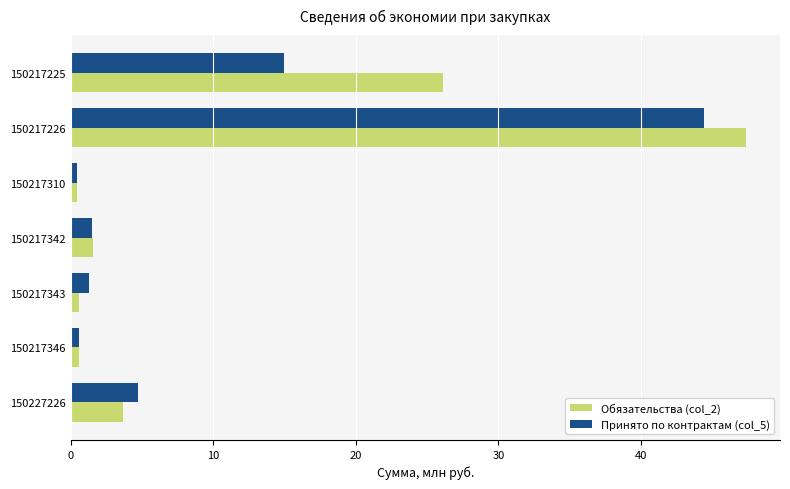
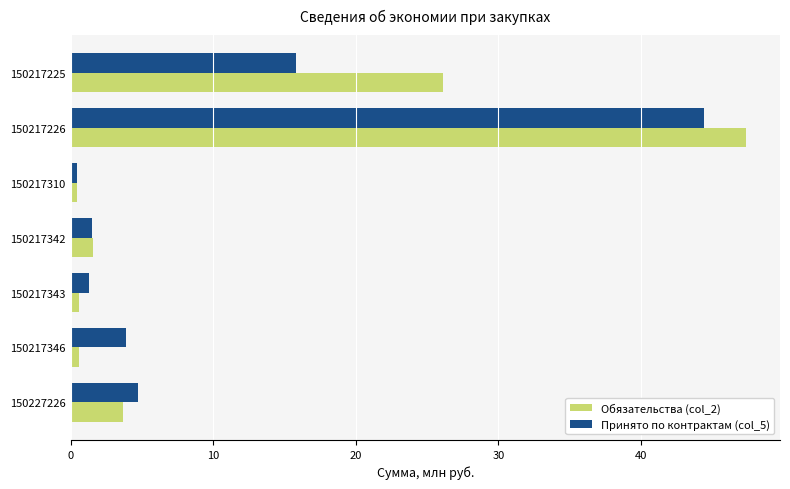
  {
    "Обязательства (col_2)": {
      "150217225": 26.1,
      "150217226": 47.4,
      "150217310": 0.5,
      "150217342": 1.5,
      "150217343": 0.6,
      "150217346": 0.6,
      "150227226": 3.7
    },
    "Принято по контрактам (col_5)": {
-     "150217225": 14.9,
+     "150217225": 15.8,
      "150217226": 44.4,
      "150217310": 0.5,
      "150217342": 1.5,
      "150217343": 1.3,
-     "150217346": 0.6,
+     "150217346": 3.9,
      "150227226": 4.7
    }
  }
